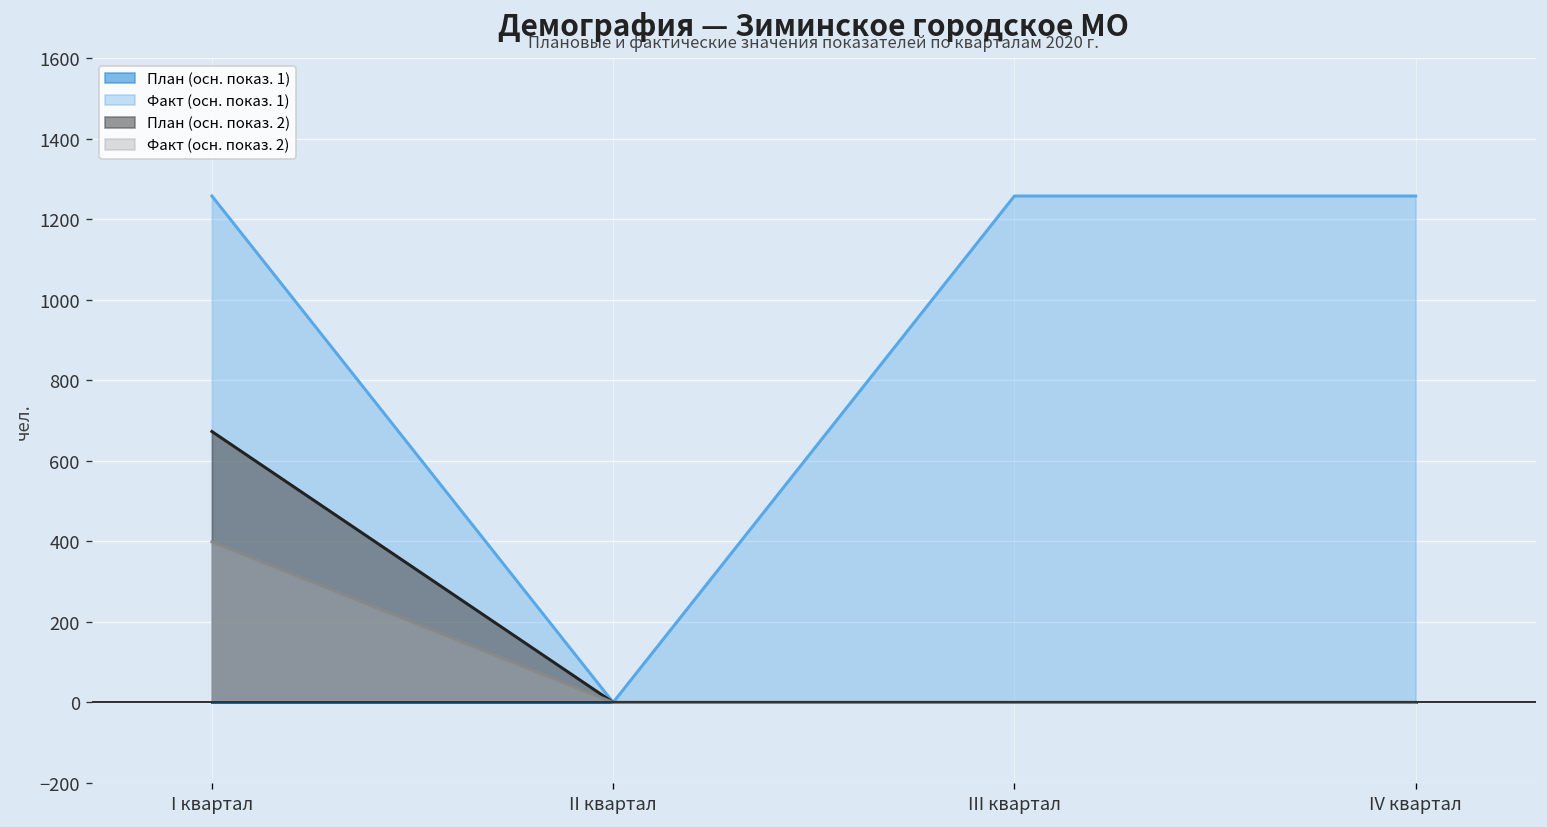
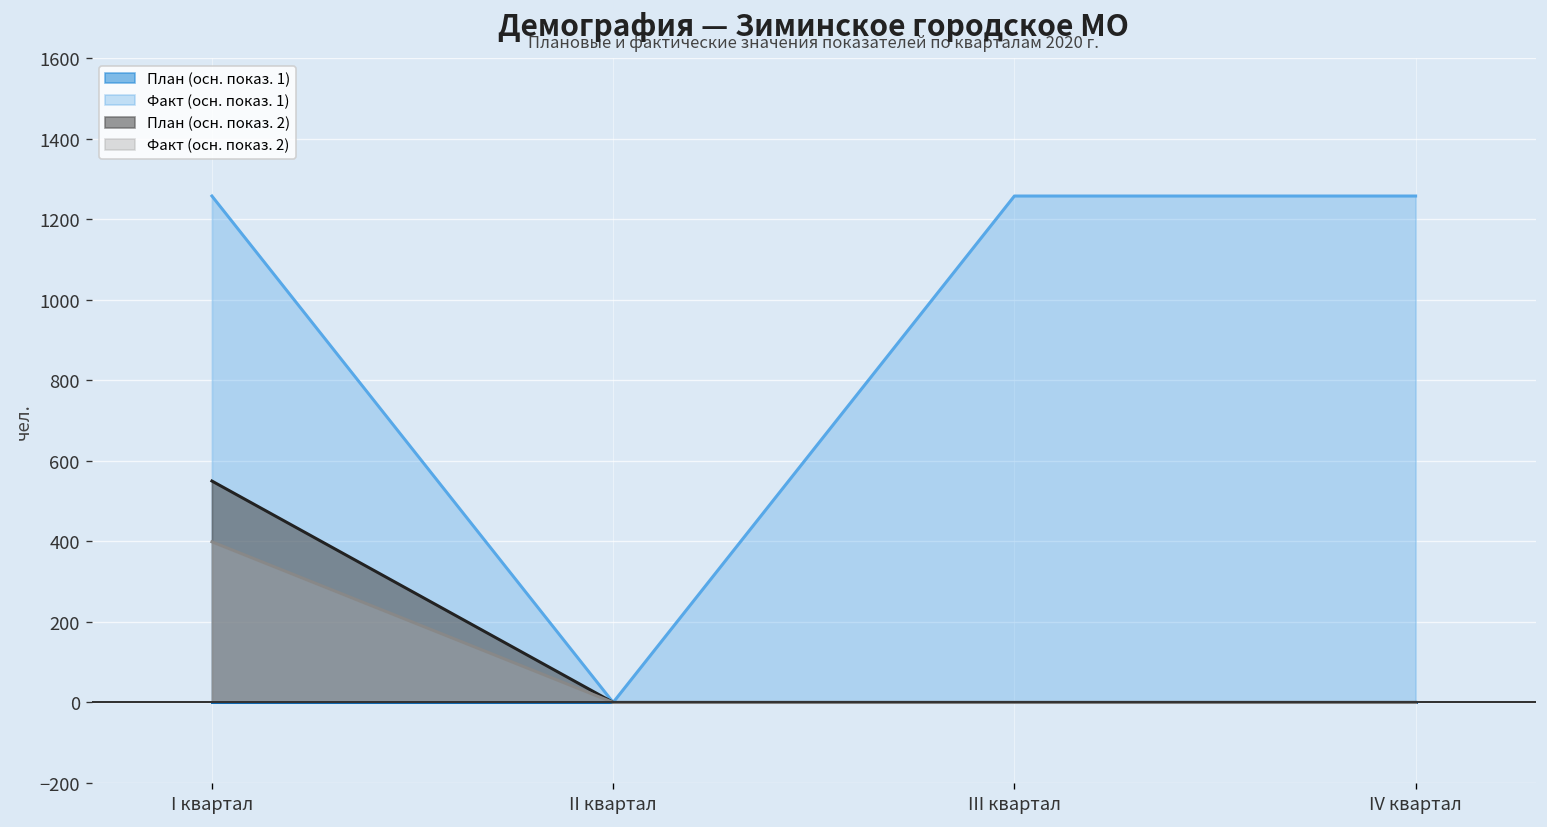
  {
    "План (осн. показ. 1)": {
      "I квартал": 0
    },
    "План (осн. показ. 2)": {
-     "I квартал": 670
+     "I квартал": 550
    }
  }
